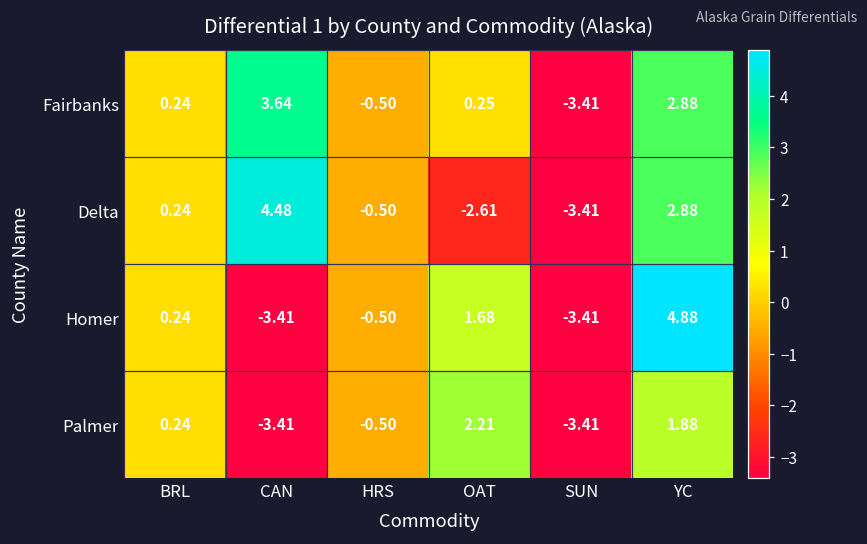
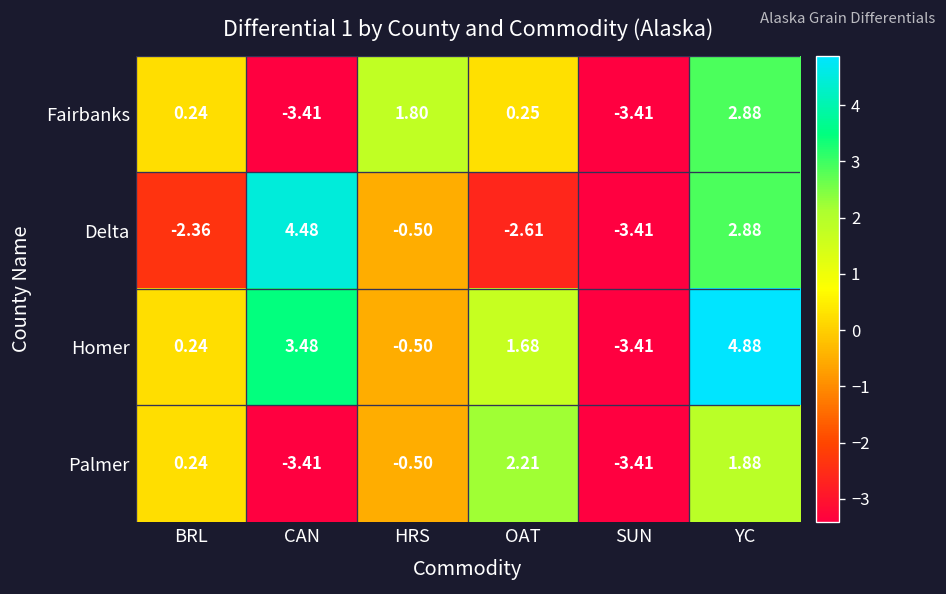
  {
    "Fairbanks": {
      "BRL": 0.24,
-     "CAN": 3.64,
-     "HRS": -0.50,
+     "CAN": -3.41,
+     "HRS": 1.80,
      "OAT": 0.25,
      "SUN": -3.41,
      "YC": 2.88
    },
    "Delta": {
-     "BRL": 0.24,
+     "BRL": -2.36,
      "CAN": 4.48,
      "HRS": -0.50,
      "OAT": -2.61,
      "SUN": -3.41,
      "YC": 2.88
    },
    "Homer": {
      "BRL": 0.24,
-     "CAN": -3.41,
+     "CAN": 3.48,
      "HRS": -0.50,
      "OAT": 1.68,
      "SUN": -3.41,
      "YC": 4.88
    },
    "Palmer": {
      "BRL": 0.24,
      "CAN": -3.41,
      "HRS": -0.50,
      "OAT": 2.21,
      "SUN": -3.41,
      "YC": 1.88
    }
  }
